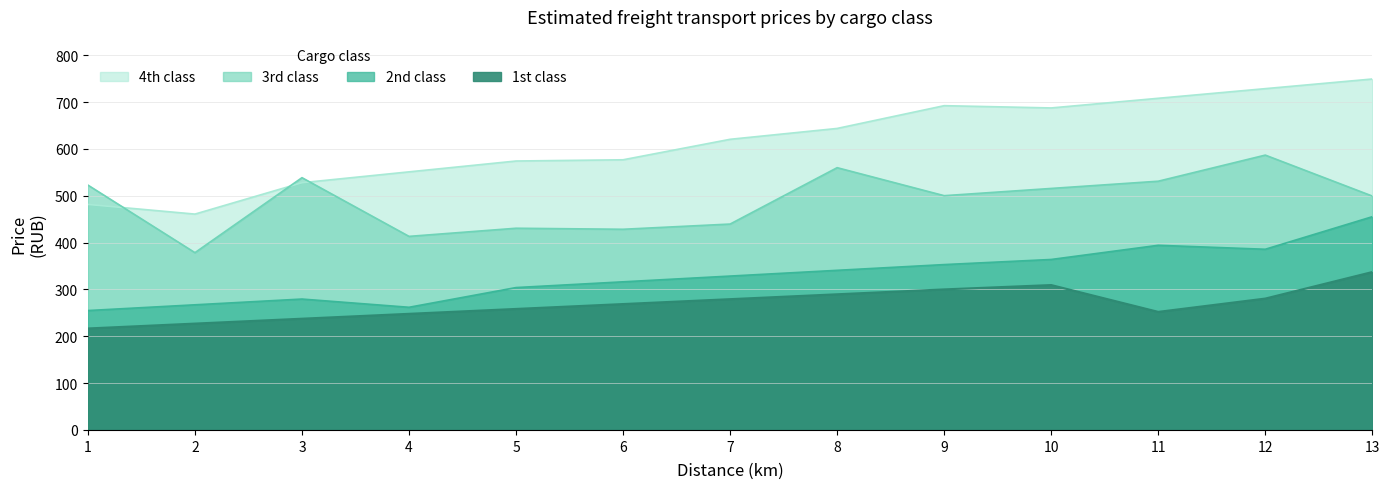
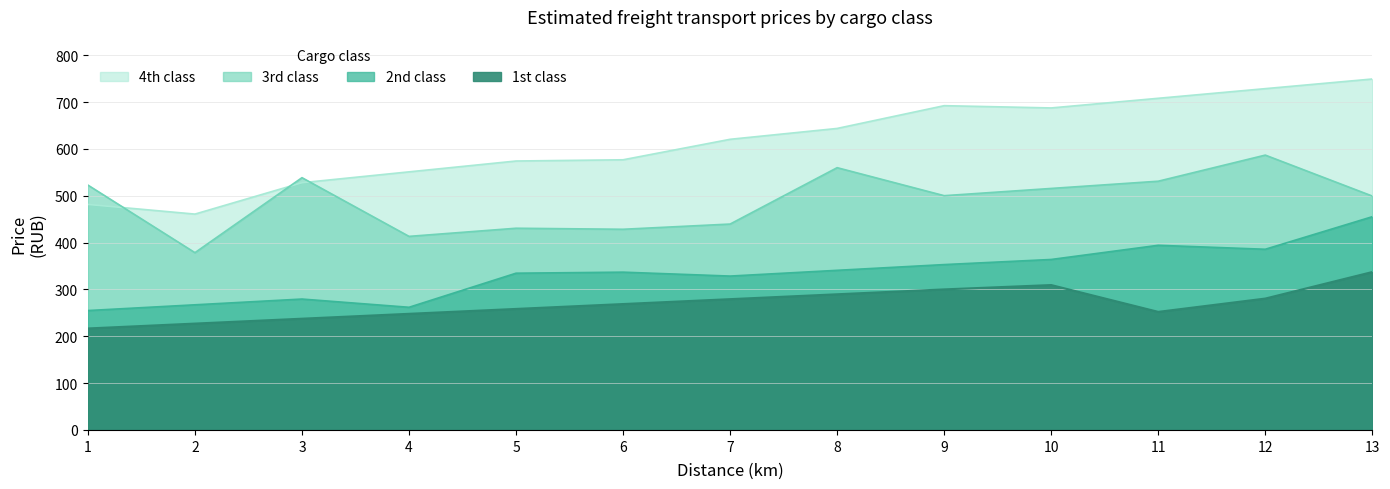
  {
    "4th class": {
      "1": 480,
      "2": 460,
      "3": 530,
      "4": 550,
      "5": 570,
      "6": 580,
      "7": 620,
      "8": 640,
      "9": 690,
      "10": 690,
      "11": 710,
      "12": 730,
      "13": 750
    },
    "3rd class": {
      "1": 520,
      "2": 380,
      "3": 540,
      "4": 410,
      "5": 430,
      "6": 430,
      "7": 440,
      "8": 560,
      "9": 500,
      "10": 520,
      "11": 530,
      "12": 590,
      "13": 500
    },
    "2nd class": {
      "1": 250,
      "2": 270,
      "3": 280,
      "4": 260,
-     "5": 300,
-     "6": 320,
+     "5": 330,
+     "6": 340,
      "7": 330,
      "8": 340,
      "9": 350,
      "10": 360,
      "11": 390,
      "12": 390,
      "13": 460
    },
    "1st class": {
      "1": 220,
      "2": 230,
      "3": 240,
      "4": 250,
      "5": 260,
      "6": 270,
      "7": 280,
      "8": 290,
      "9": 300,
      "10": 310,
      "11": 250,
      "12": 280,
      "13": 340
    }
  }
